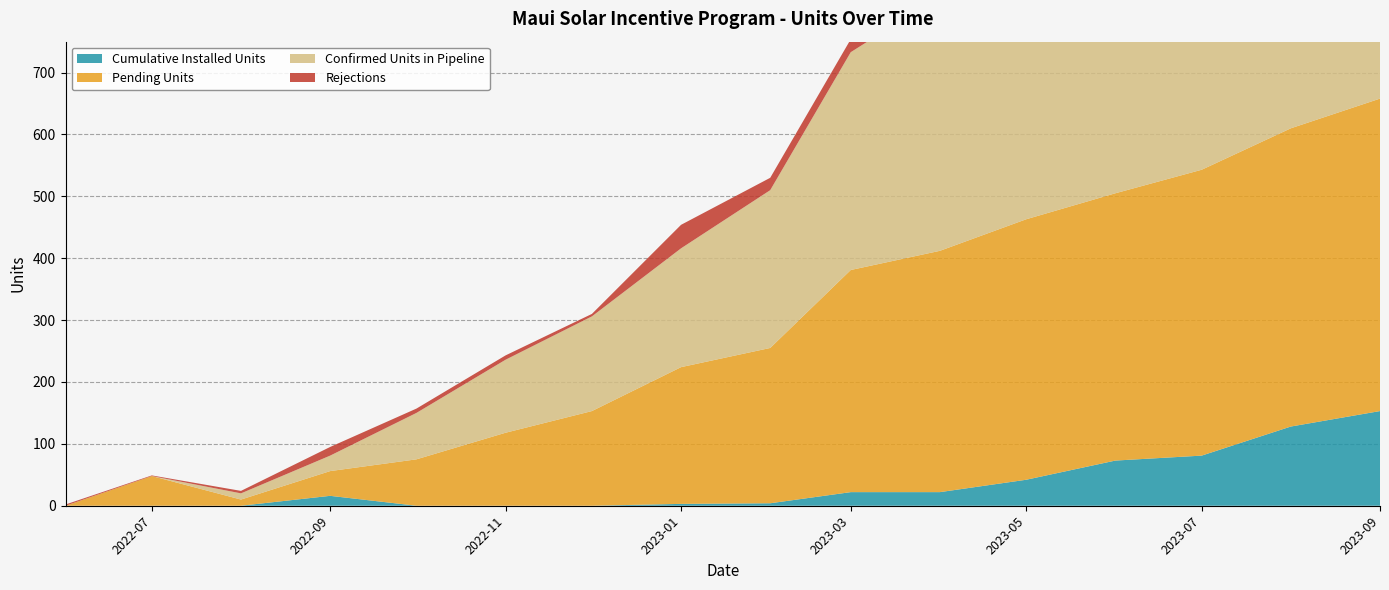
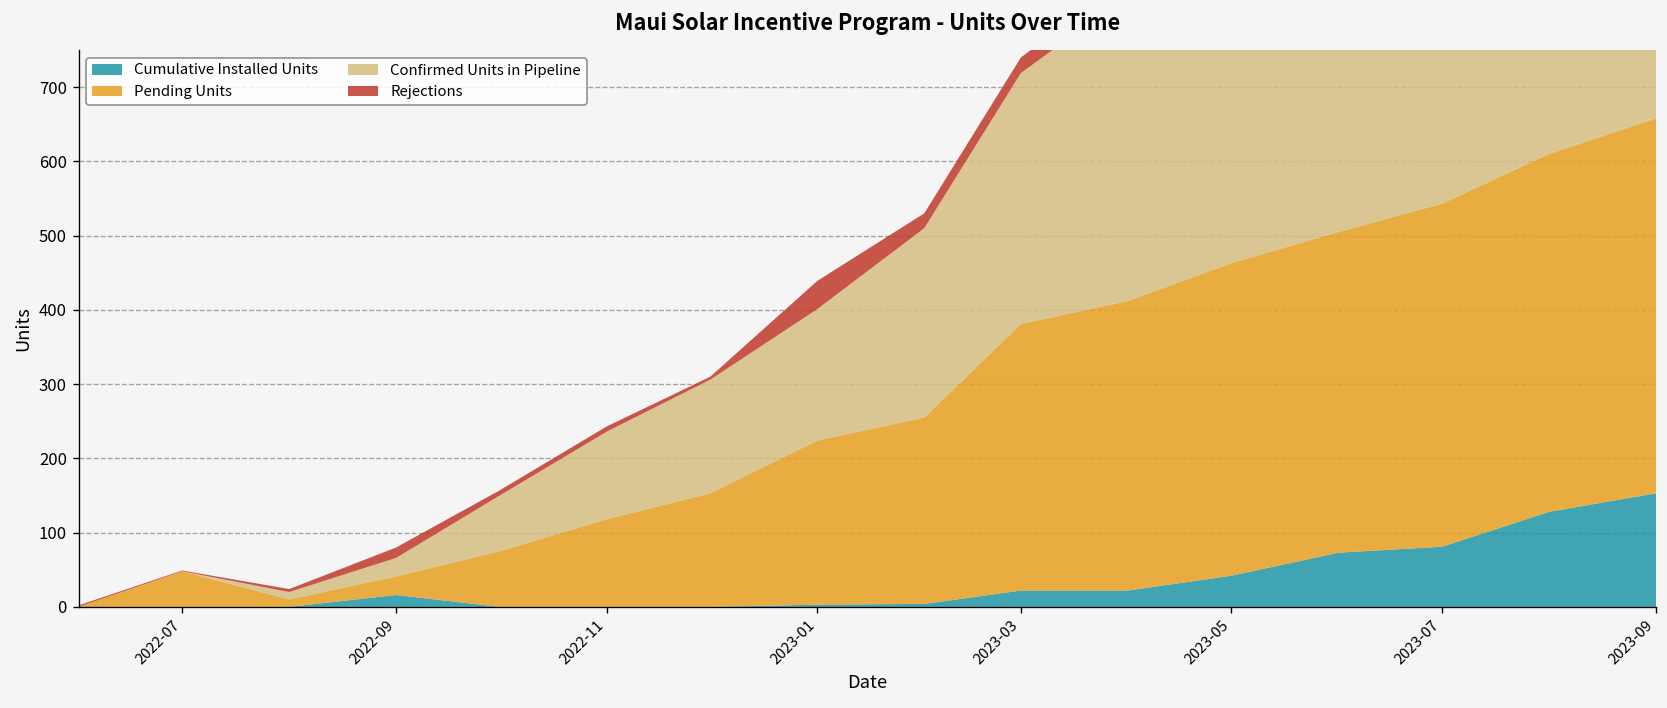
  {
    "Cumulative Installed Units": {
      "2022-07": 0,
      "2022-09": 20,
      "2022-11": 0,
      "2023-03": 20,
      "2023-05": 40,
      "2023-07": 80,
      "2023-09": 150
    },
    "Pending Units": {
-     "2022-09": 40,
+     "2022-09": 30,
      "2022-11": 120,
      "2023-01": 220,
      "2023-03": 360,
      "2023-05": 420,
      "2023-07": 460,
      "2023-09": 510
    },
    "Confirmed Units in Pipeline": {
      "2022-09": 30,
      "2022-11": 120,
-     "2023-01": 190,
-     "2023-03": 350
+     "2023-01": 180,
+     "2023-03": 340
    },
    "Rejections": {
      "2022-09": 10,
      "2022-11": 10,
      "2023-01": 40
    }
  }
